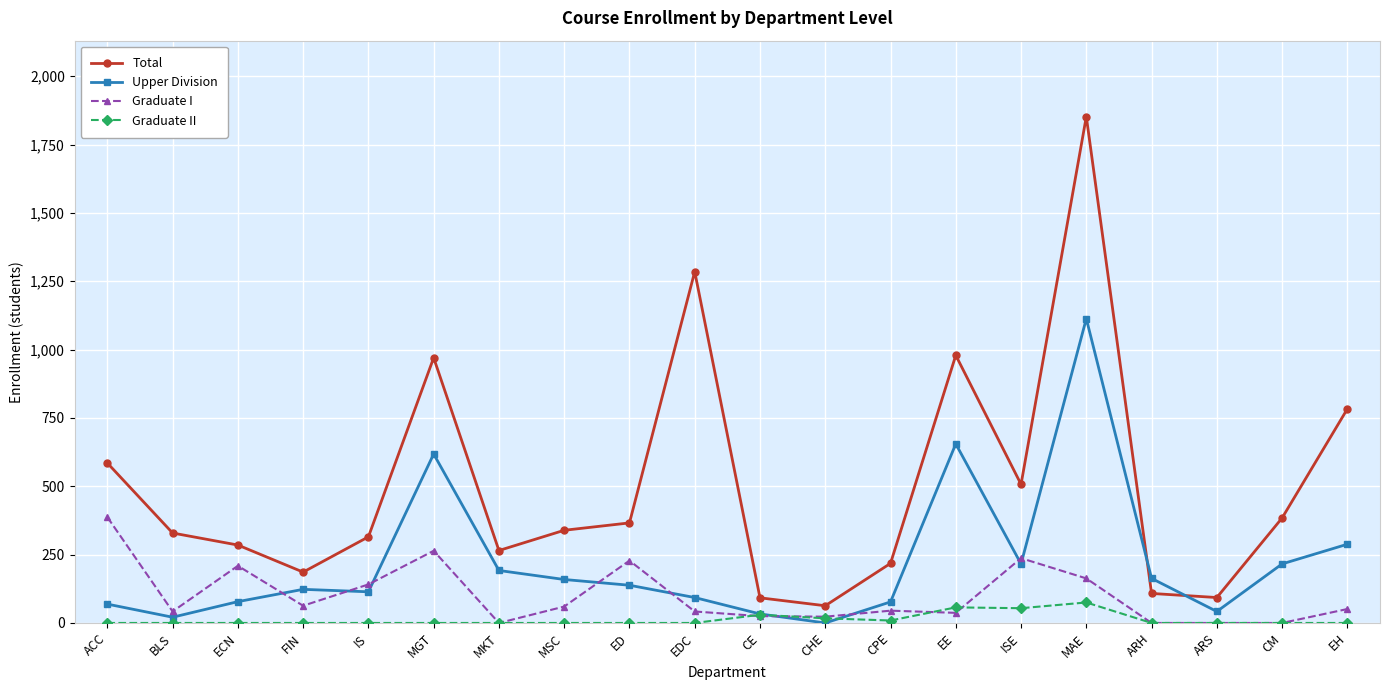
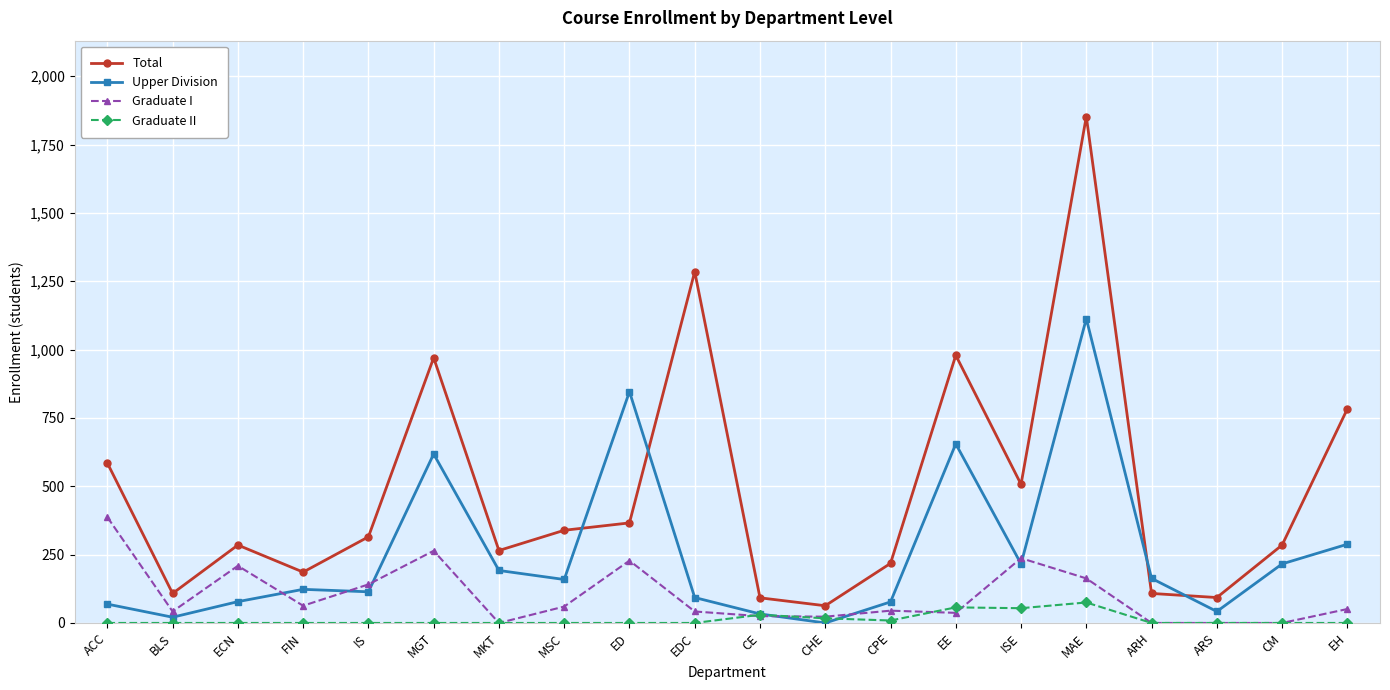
  {
    "Total": {
      "ACC": "590",
-     "BLS": "330",
+     "BLS": "110",
      "ECN": "290",
      "FIN": "190",
      "IS": "320",
      "MGT": "970",
      "MKT": "270",
      "MSC": "340",
      "ED": "370",
      "EDC": "1,290",
      "CE": "90",
      "CHE": "60",
      "CPE": "220",
      "EE": "980",
      "ISE": "510",
      "MAE": "1,850",
      "ARH": "110",
      "ARS": "90",
-     "CM": "380",
+     "CM": "290",
      "EH": "780"
    },
    "Upper Division": {
      "ACC": "70",
      "BLS": "20",
      "ECN": "80",
      "FIN": "120",
      "IS": "110",
      "MGT": "620",
      "MKT": "190",
      "MSC": "160",
-     "ED": "140",
+     "ED": "850",
      "EDC": "90",
      "CHE": "0",
      "CPE": "80",
      "EE": "660",
      "ISE": "220",
      "MAE": "1,110",
      "ARH": "160",
      "ARS": "40",
      "CM": "220",
      "EH": "290"
    },
    "Graduate I": {
      "ACC": "390",
      "BLS": "40",
      "ECN": "210",
      "FIN": "60",
      "IS": "140",
      "MGT": "260",
      "MSC": "60",
      "ED": "230",
      "EDC": "40",
      "CPE": "50",
      "EE": "40",
      "ISE": "240",
      "MAE": "160",
      "EH": "50"
    },
    "Graduate II": {
      "ACC": "0",
      "BLS": "0",
      "ECN": "0",
      "FIN": "0",
      "IS": "0",
      "MGT": "0",
      "MSC": "0",
      "ED": "0",
      "EDC": "0",
      "CPE": "10",
      "EE": "60",
      "ISE": "50",
      "MAE": "80",
      "EH": "0"
    }
  }
